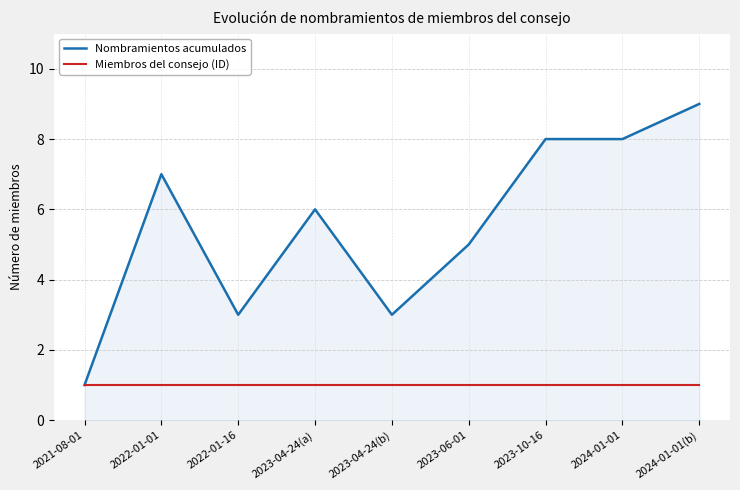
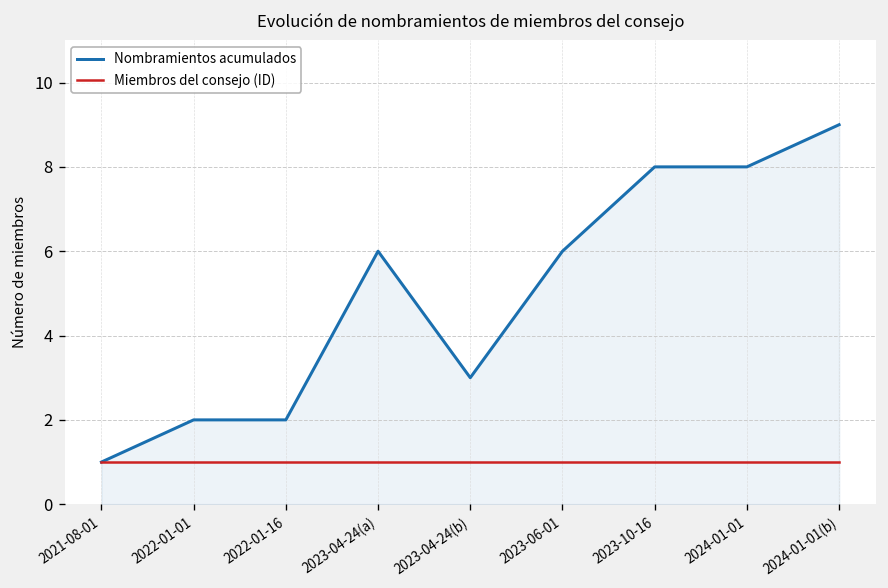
  {
    "Nombramientos acumulados": {
-     "2022-01-01": 7,
-     "2022-01-16": 3,
+     "2022-01-01": 2,
+     "2022-01-16": 2,
      "2023-04-24(a)": 6,
      "2023-04-24(b)": 3,
-     "2023-06-01": 5,
+     "2023-06-01": 6,
      "2023-10-16": 8,
      "2024-01-01": 8,
      "2024-01-01(b)": 9
    },
    "Miembros del consejo (ID)": {
      "2022-01-01": 1,
      "2022-01-16": 1,
      "2023-04-24(a)": 1,
      "2023-04-24(b)": 1,
      "2023-06-01": 1,
      "2023-10-16": 1,
      "2024-01-01": 1,
      "2024-01-01(b)": 1
    }
  }
